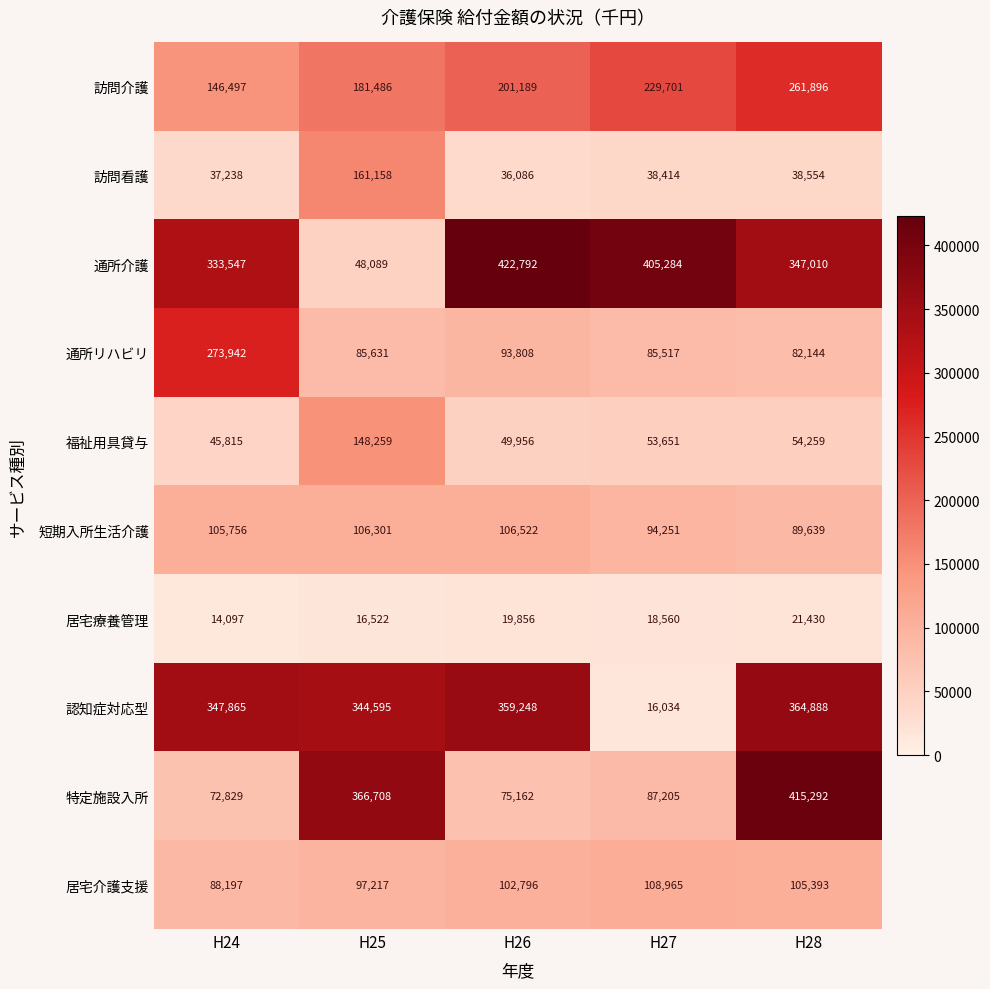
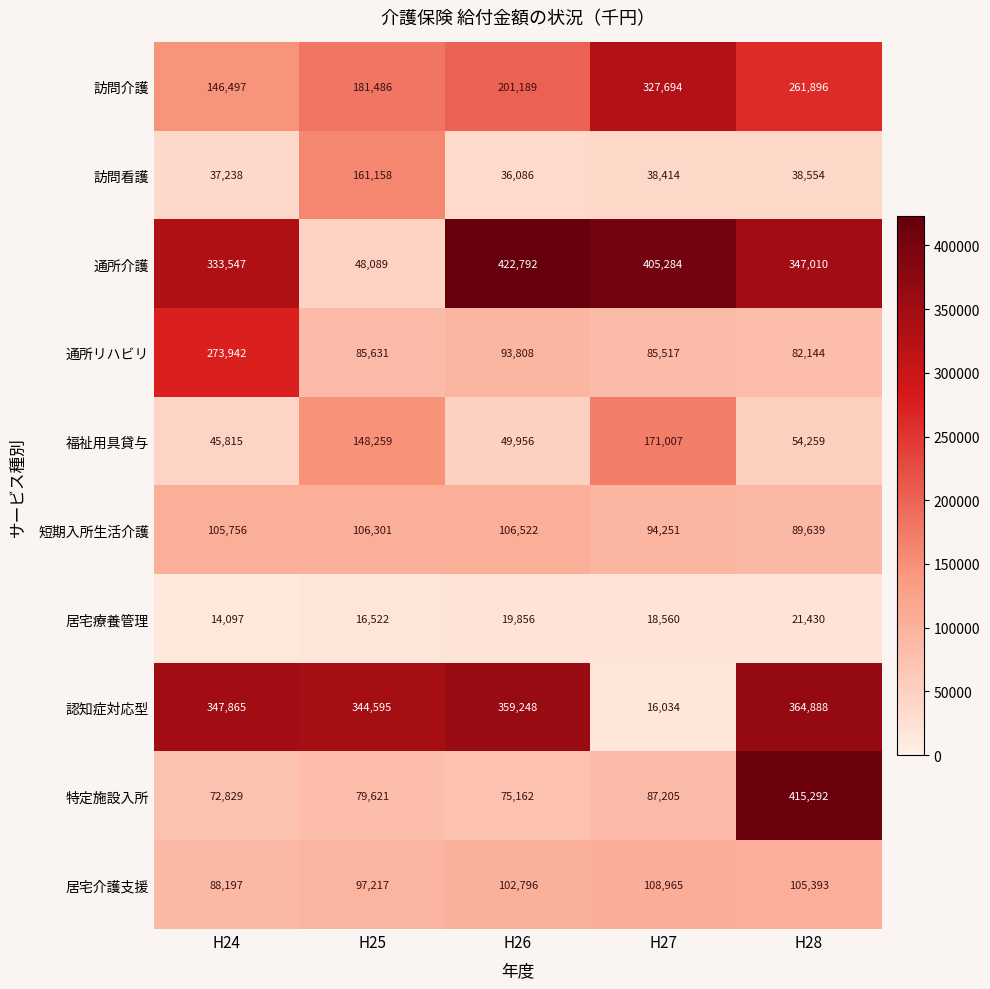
  {
    "訪問介護": {
      "H24": "146,497",
      "H25": "181,486",
      "H26": "201,189",
-     "H27": "229,701",
+     "H27": "327,694",
      "H28": "261,896"
    },
    "訪問看護": {
      "H24": "37,238",
      "H25": "161,158",
      "H26": "36,086",
      "H27": "38,414",
      "H28": "38,554"
    },
    "通所介護": {
      "H24": "333,547",
      "H25": "48,089",
      "H26": "422,792",
      "H27": "405,284",
      "H28": "347,010"
    },
    "通所リハビリ": {
      "H24": "273,942",
      "H25": "85,631",
      "H26": "93,808",
      "H27": "85,517",
      "H28": "82,144"
    },
    "福祉用具貸与": {
      "H24": "45,815",
      "H25": "148,259",
      "H26": "49,956",
-     "H27": "53,651",
+     "H27": "171,007",
      "H28": "54,259"
    },
    "短期入所生活介護": {
      "H24": "105,756",
      "H25": "106,301",
      "H26": "106,522",
      "H27": "94,251",
      "H28": "89,639"
    },
    "居宅療養管理": {
      "H24": "14,097",
      "H25": "16,522",
      "H26": "19,856",
      "H27": "18,560",
      "H28": "21,430"
    },
    "認知症対応型": {
      "H24": "347,865",
      "H25": "344,595",
      "H26": "359,248",
      "H27": "16,034",
      "H28": "364,888"
    },
    "特定施設入所": {
      "H24": "72,829",
-     "H25": "366,708",
+     "H25": "79,621",
      "H26": "75,162",
      "H27": "87,205",
      "H28": "415,292"
    },
    "居宅介護支援": {
      "H24": "88,197",
      "H25": "97,217",
      "H26": "102,796",
      "H27": "108,965",
      "H28": "105,393"
    }
  }
